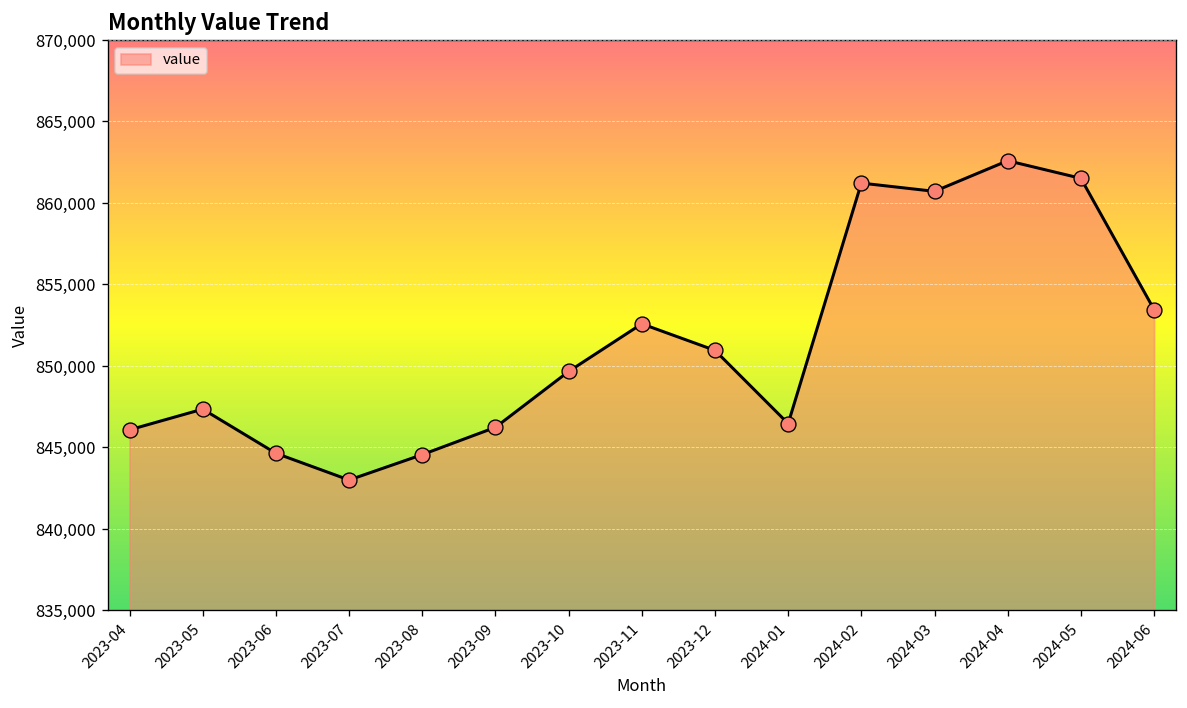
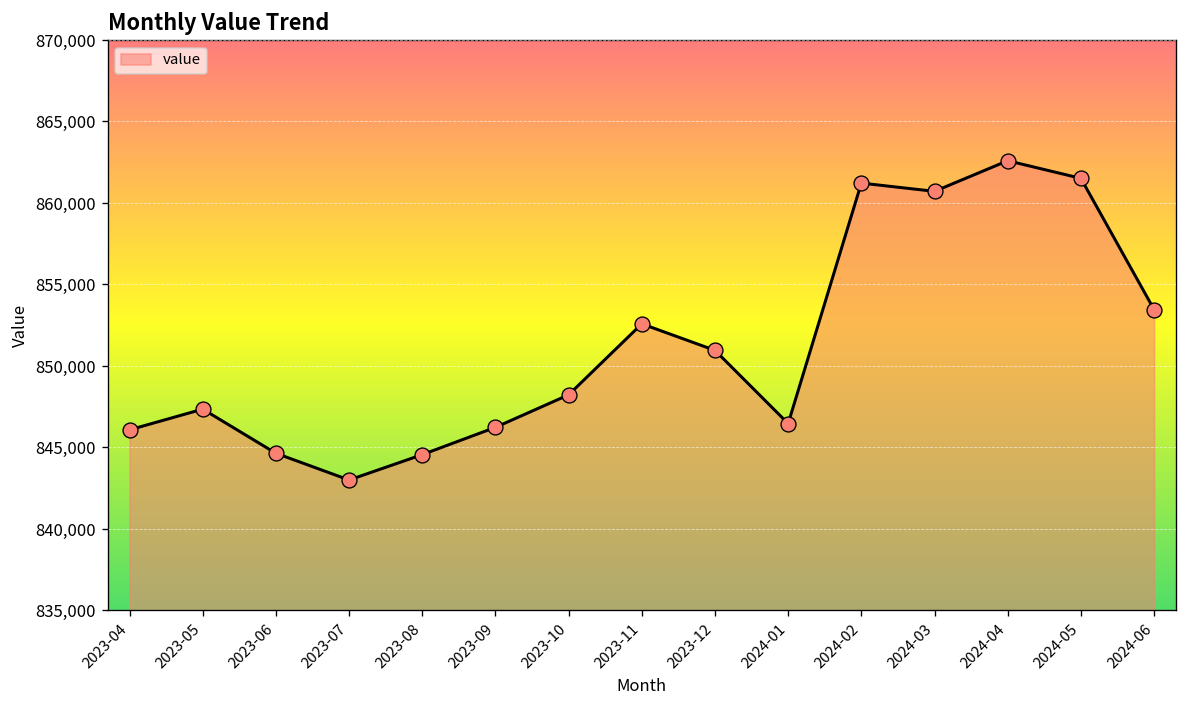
  {
    "2023-04": "846,100",
    "2023-05": "847,400",
    "2023-06": "844,600",
    "2023-07": "843,000",
    "2023-08": "844,600",
    "2023-09": "846,200",
-   "2023-10": "849,700",
+   "2023-10": "848,200",
    "2023-11": "852,600",
    "2023-12": "851,000",
    "2024-01": "846,500",
    "2024-02": "861,200",
    "2024-03": "860,700",
    "2024-04": "862,600",
    "2024-05": "861,500",
    "2024-06": "853,500"
  }
